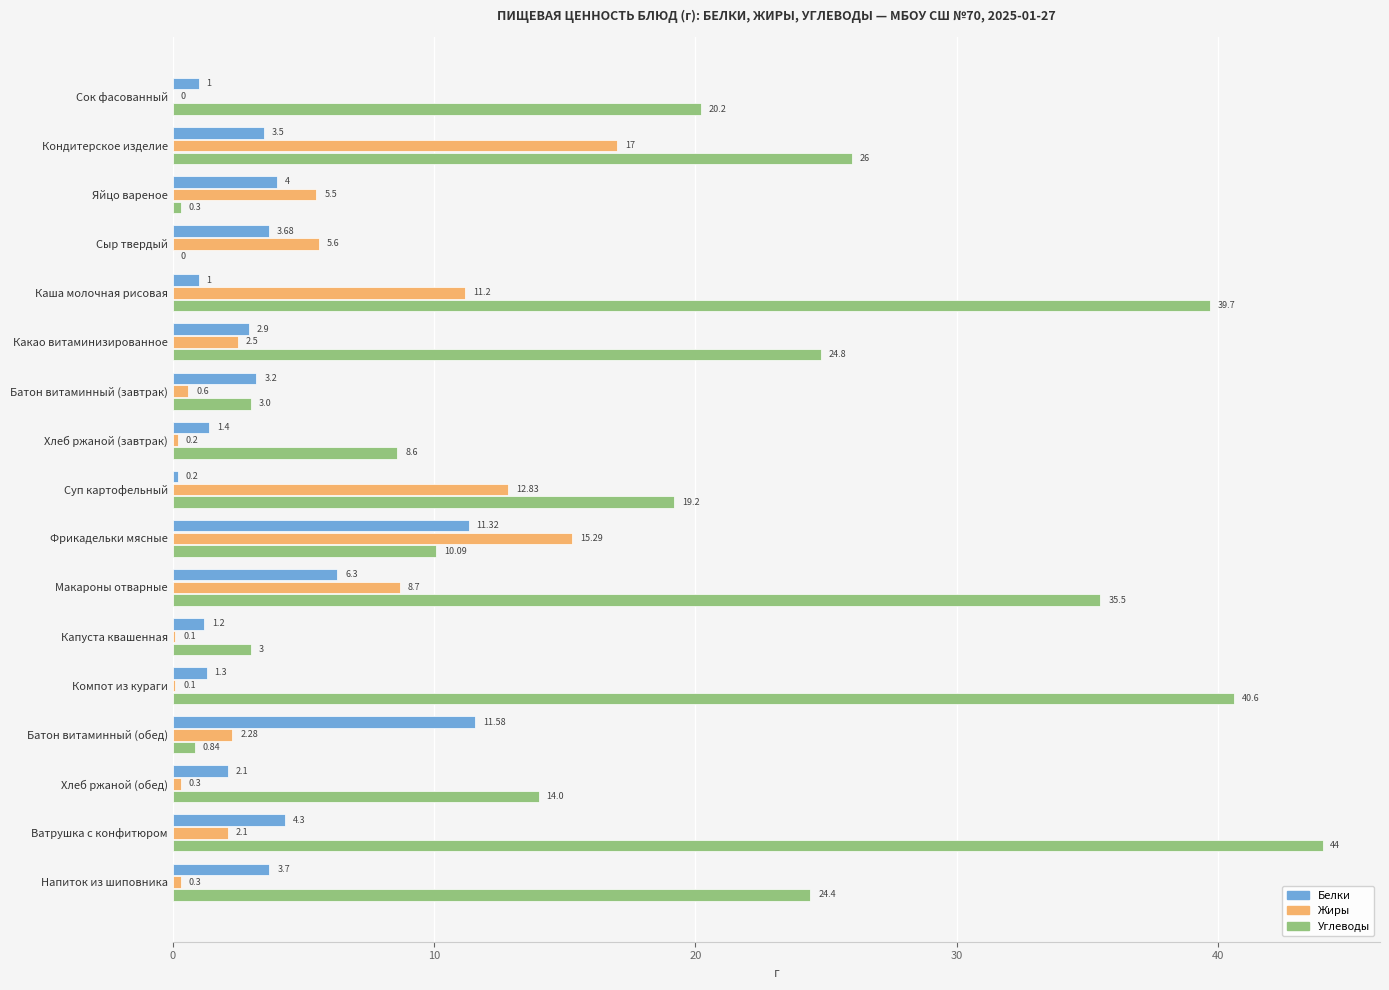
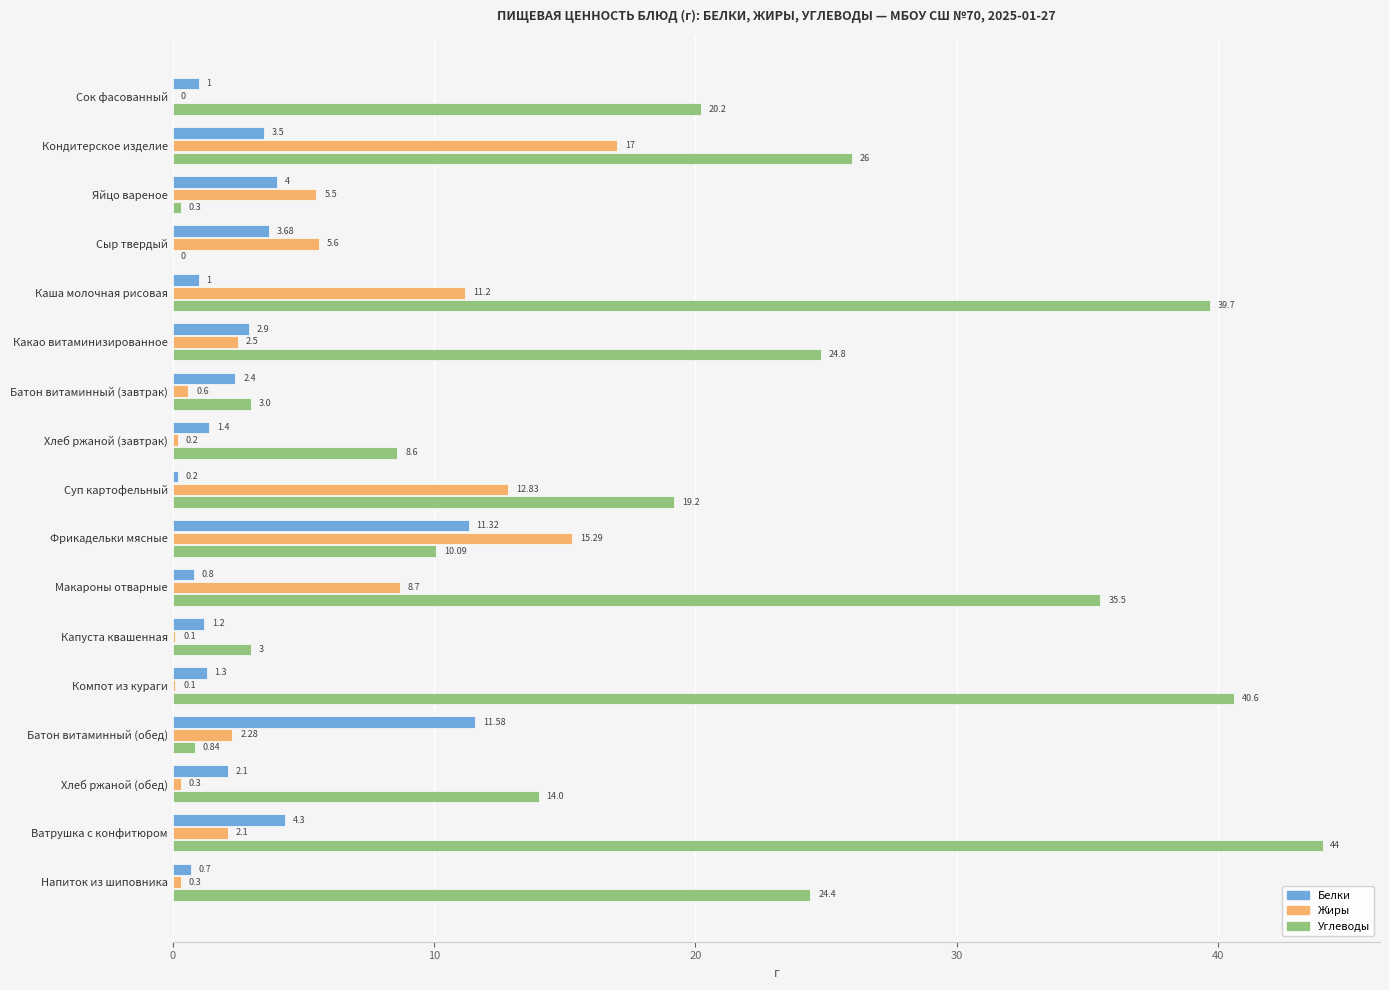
  {
    "Белки": {
      "Сок фасованный": 1,
      "Кондитерское изделие": 3.5,
      "Яйцо вареное": 4,
      "Сыр твердый": 3.68,
      "Каша молочная рисовая": 1,
      "Какао витаминизированное": 2.9,
-     "Батон витаминный (завтрак)": 3.2,
+     "Батон витаминный (завтрак)": 2.4,
      "Хлеб ржаной (завтрак)": 1.4,
      "Суп картофельный": 0.2,
      "Фрикадельки мясные": 11.32,
-     "Макароны отварные": 6.3,
+     "Макароны отварные": 0.8,
      "Капуста квашенная": 1.2,
      "Компот из кураги": 1.3,
      "Батон витаминный (обед)": 11.58,
      "Хлеб ржаной (обед)": 2.1,
      "Ватрушка с конфитюром": 4.3,
-     "Напиток из шиповника": 3.7
+     "Напиток из шиповника": 0.7
    },
    "Жиры": {
      "Сок фасованный": 0,
      "Кондитерское изделие": 17,
      "Яйцо вареное": 5.5,
      "Сыр твердый": 5.6,
      "Каша молочная рисовая": 11.2,
      "Какао витаминизированное": 2.5,
      "Батон витаминный (завтрак)": 0.6,
      "Хлеб ржаной (завтрак)": 0.2,
      "Суп картофельный": 12.83,
      "Фрикадельки мясные": 15.29,
      "Макароны отварные": 8.7,
      "Капуста квашенная": 0.1,
      "Компот из кураги": 0.1,
      "Батон витаминный (обед)": 2.28,
      "Хлеб ржаной (обед)": 0.3,
      "Ватрушка с конфитюром": 2.1,
      "Напиток из шиповника": 0.3
    },
    "Углеводы": {
      "Сок фасованный": 20.2,
      "Кондитерское изделие": 26,
      "Яйцо вареное": 0.3,
      "Сыр твердый": 0,
      "Каша молочная рисовая": 39.7,
      "Какао витаминизированное": 24.8,
      "Батон витаминный (завтрак)": 3.0,
      "Хлеб ржаной (завтрак)": 8.6,
      "Суп картофельный": 19.2,
      "Фрикадельки мясные": 10.09,
      "Макароны отварные": 35.5,
      "Капуста квашенная": 3,
      "Компот из кураги": 40.6,
      "Батон витаминный (обед)": 0.84,
      "Хлеб ржаной (обед)": 14.0,
      "Ватрушка с конфитюром": 44,
      "Напиток из шиповника": 24.4
    }
  }
